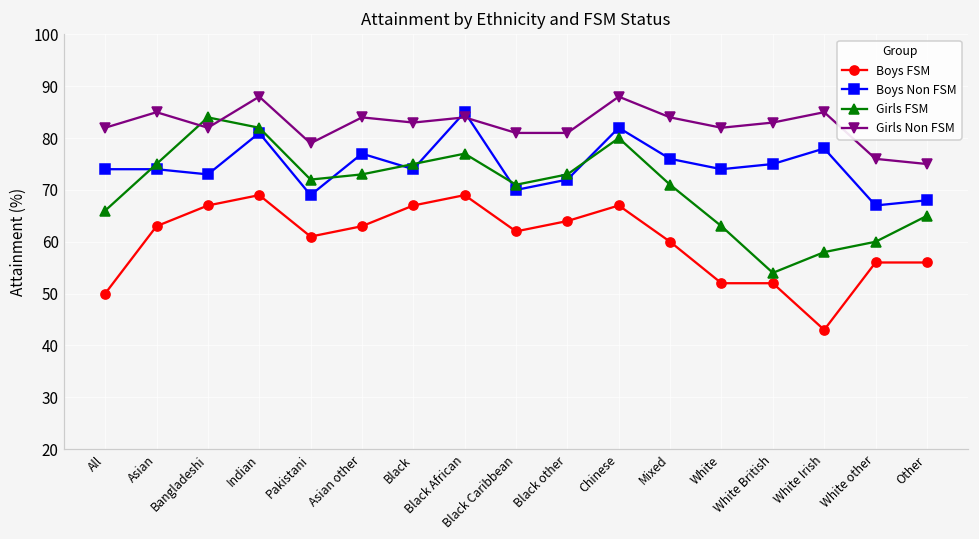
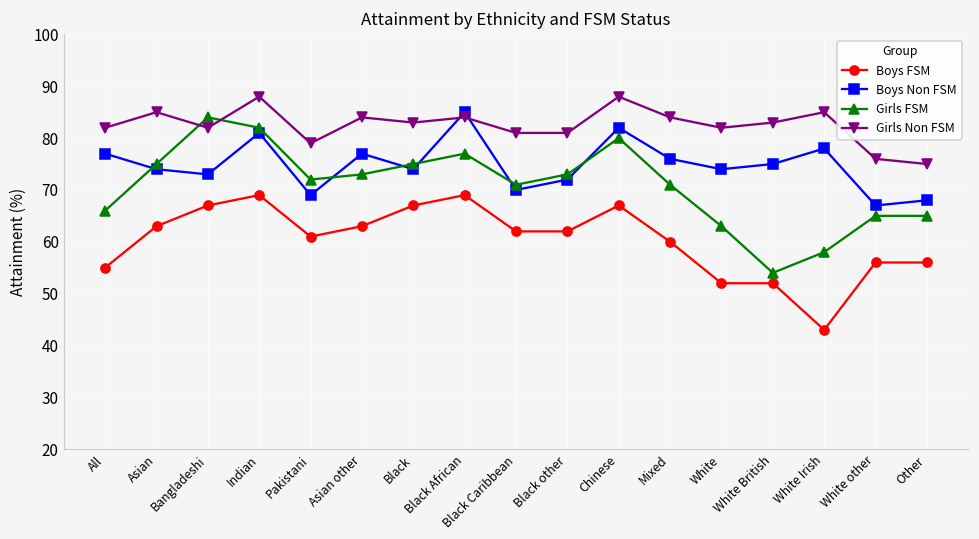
  {
    "Boys FSM": {
-     "All": 50,
+     "All": 55,
      "Asian": 63,
      "Bangladeshi": 67,
      "Indian": 69,
      "Pakistani": 61,
      "Asian other": 63,
      "Black": 67,
      "Black African": 69,
      "Black Caribbean": 62,
-     "Black other": 64,
+     "Black other": 62,
      "Chinese": 67,
      "Mixed": 60,
      "White": 52,
      "White British": 52,
      "White Irish": 43,
      "White other": 56,
      "Other": 56
    },
    "Boys Non FSM": {
-     "All": 74,
+     "All": 77,
      "Asian": 74,
      "Bangladeshi": 73,
      "Indian": 81,
      "Pakistani": 69,
      "Asian other": 77,
      "Black": 74,
      "Black African": 85,
      "Black Caribbean": 70,
      "Black other": 72,
      "Chinese": 82,
      "Mixed": 76,
      "White": 74,
      "White British": 75,
      "White Irish": 78,
      "White other": 67,
      "Other": 68
    },
    "Girls FSM": {
      "All": 66,
      "Asian": 75,
      "Bangladeshi": 84,
      "Indian": 82,
      "Pakistani": 72,
      "Asian other": 73,
      "Black": 75,
      "Black African": 77,
      "Black Caribbean": 71,
      "Black other": 73,
      "Chinese": 80,
      "Mixed": 71,
      "White": 63,
      "White British": 54,
      "White Irish": 58,
-     "White other": 60,
+     "White other": 65,
      "Other": 65
    },
    "Girls Non FSM": {
      "All": 82,
      "Asian": 85,
      "Bangladeshi": 82,
      "Indian": 88,
      "Pakistani": 79,
      "Asian other": 84,
      "Black": 83,
      "Black African": 84,
      "Black Caribbean": 81,
      "Black other": 81,
      "Chinese": 88,
      "Mixed": 84,
      "White": 82,
      "White British": 83,
      "White Irish": 85,
      "White other": 76,
      "Other": 75
    }
  }
